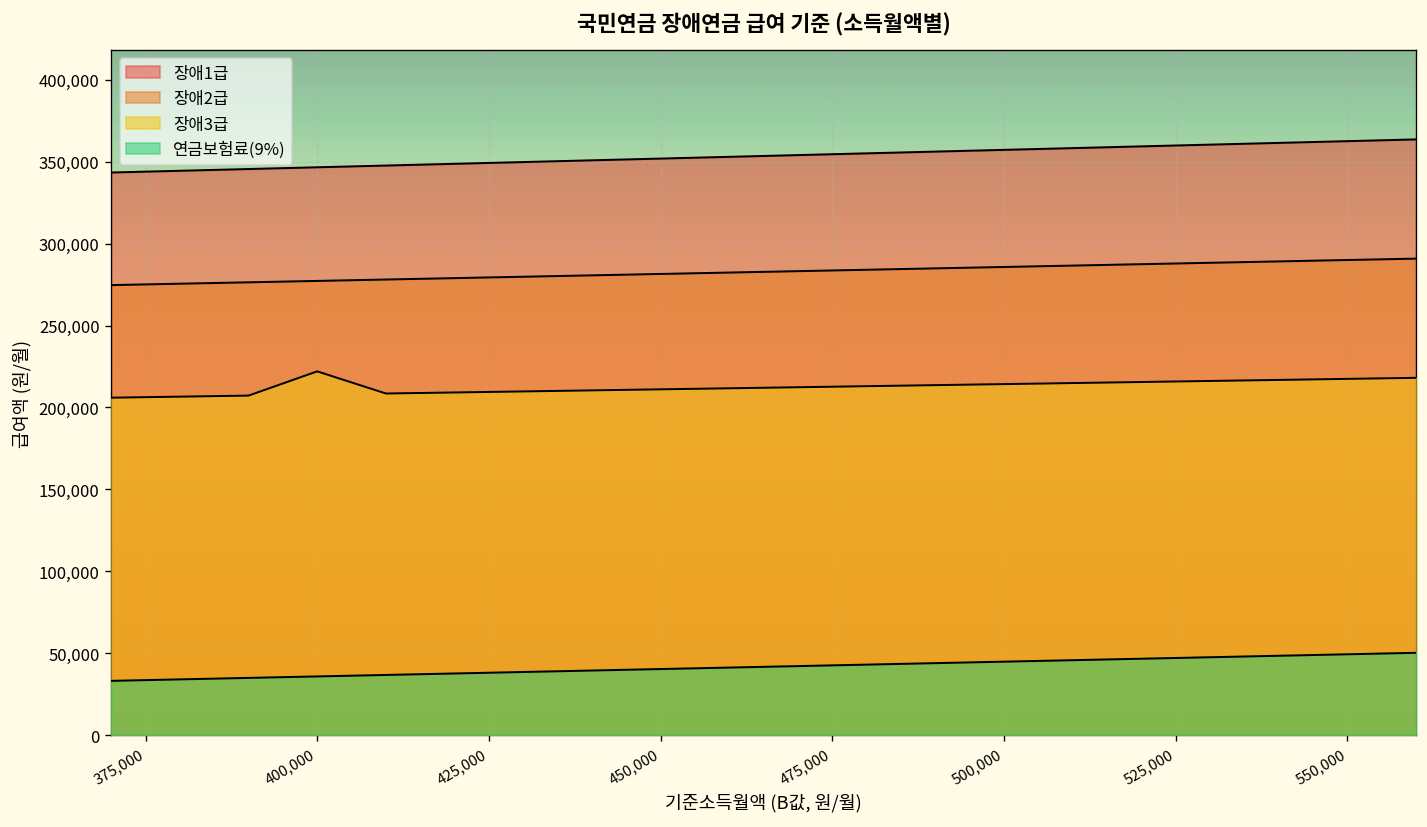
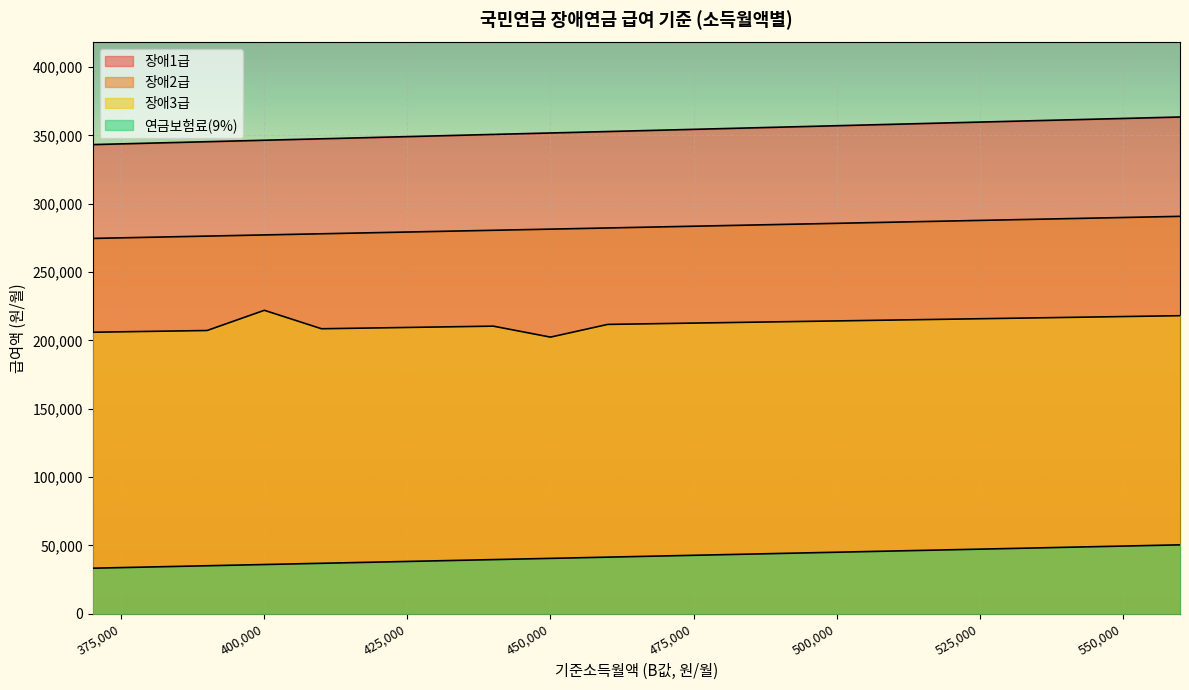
  {
    "장애3급": {
      "400,000": "222,000",
-     "450,000": "211,000",
+     "450,000": "202,000",
      "500,000": "214,000",
      "550,000": "217,000"
    },
    "연금보험료(9%)": {
      "400,000": "36,000",
      "450,000": "41,000",
      "500,000": "45,000",
      "550,000": "50,000"
    }
  }
